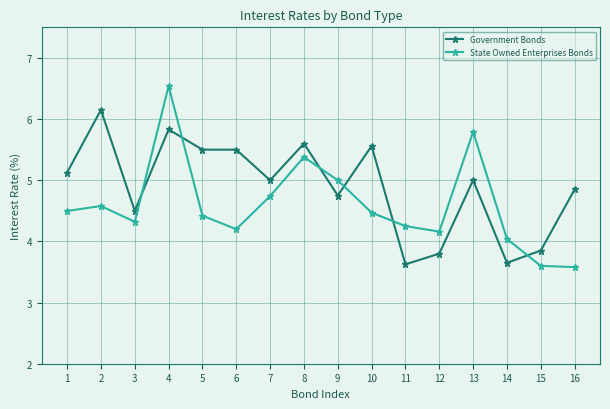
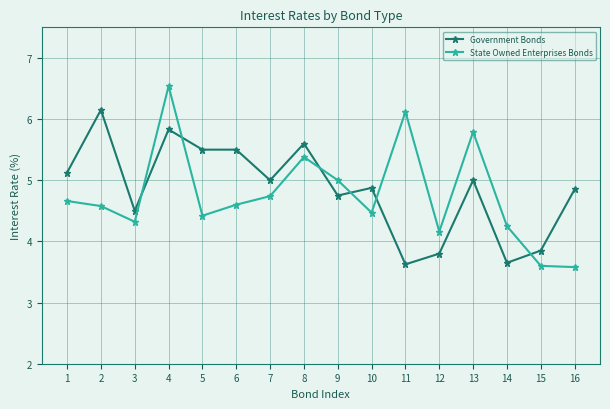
  {
    "Government Bonds": {
      "1": 5.1,
      "2": 6.2,
      "3": 4.5,
      "4": 5.8,
      "5": 5.5,
      "6": 5.5,
      "7": 5.0,
      "8": 5.6,
      "9": 4.8,
-     "10": 5.6,
+     "10": 4.9,
      "11": 3.6,
      "12": 3.8,
      "13": 5.0,
      "14": 3.7,
      "15": 3.9,
      "16": 4.9
    },
    "State Owned Enterprises Bonds": {
-     "1": 4.5,
+     "1": 4.7,
      "2": 4.6,
      "3": 4.3,
      "4": 6.5,
      "5": 4.4,
-     "6": 4.2,
+     "6": 4.6,
      "7": 4.7,
      "8": 5.4,
      "9": 5.0,
      "10": 4.5,
-     "11": 4.3,
+     "11": 6.1,
      "12": 4.2,
      "13": 5.8,
-     "14": 4.0,
+     "14": 4.3,
      "15": 3.6,
      "16": 3.6
    }
  }
